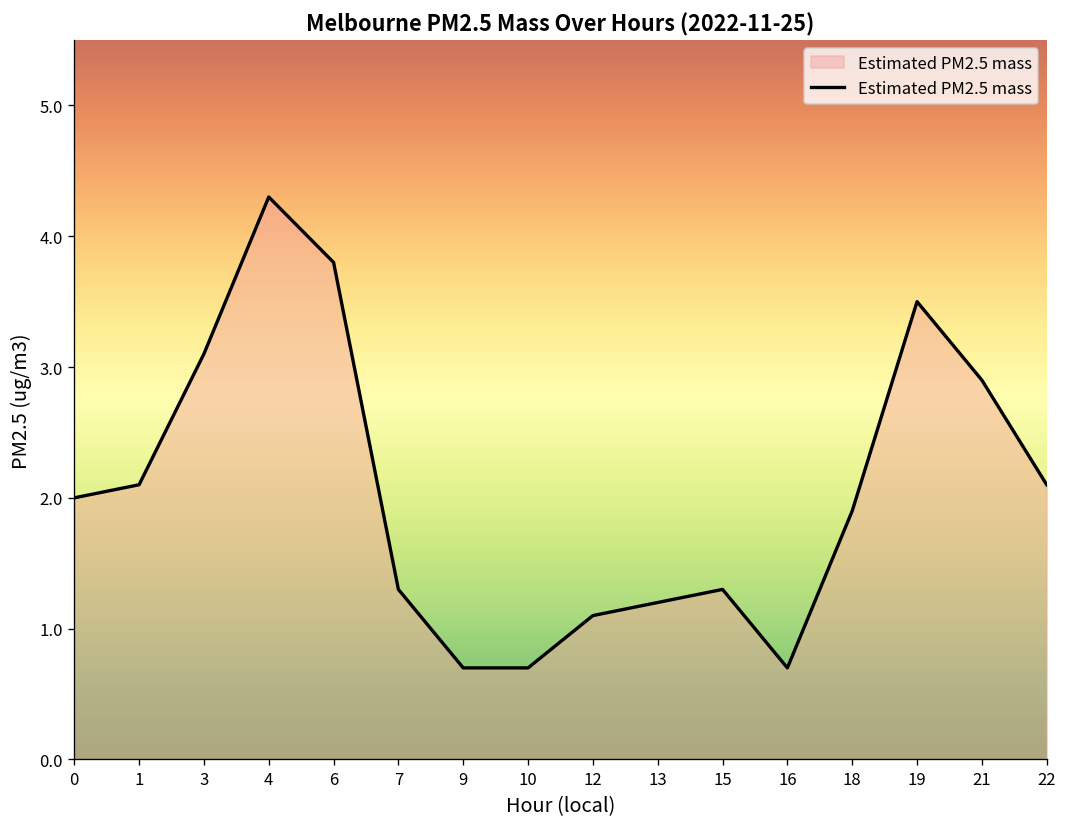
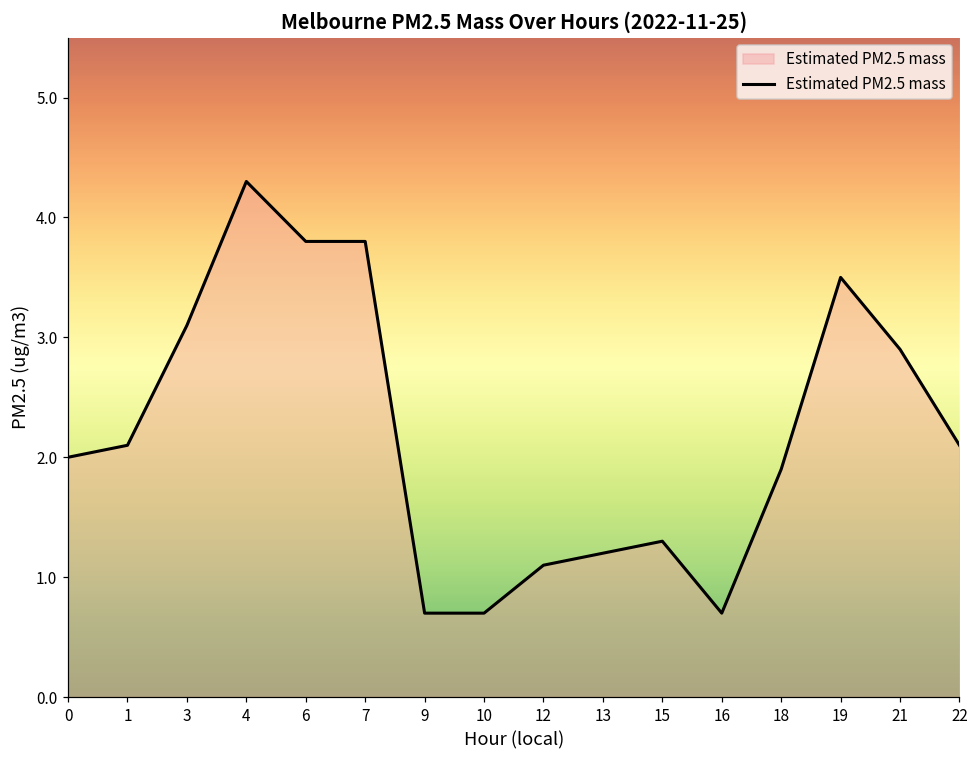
  {
    "0": 2.0,
    "1": 2.1,
    "3": 3.1,
    "4": 4.3,
    "6": 3.8,
-   "7": 1.3,
+   "7": 3.8,
    "9": 0.7,
    "10": 0.7,
    "12": 1.1,
    "13": 1.2,
    "15": 1.3,
    "16": 0.7,
    "18": 1.9,
    "19": 3.5,
    "21": 2.9,
    "22": 2.1
  }
